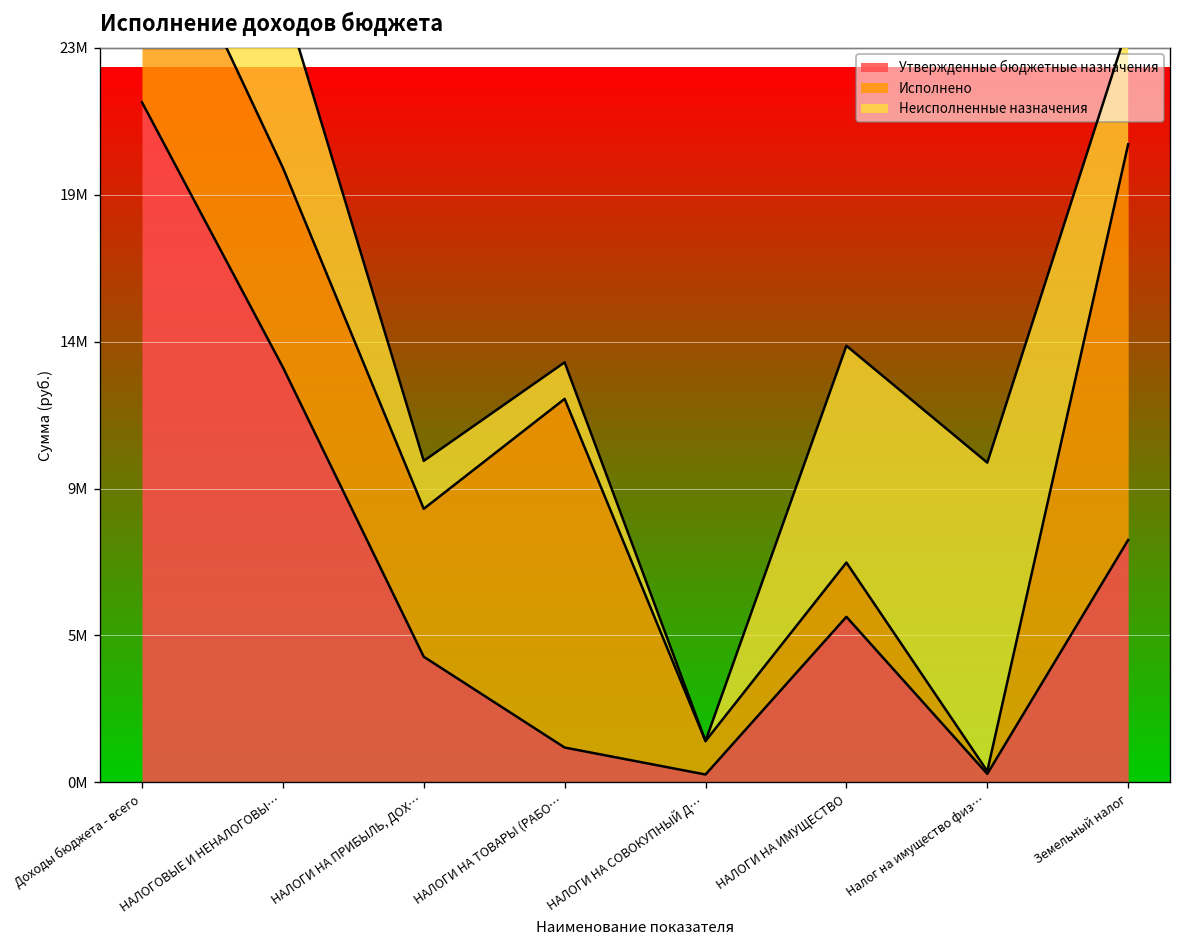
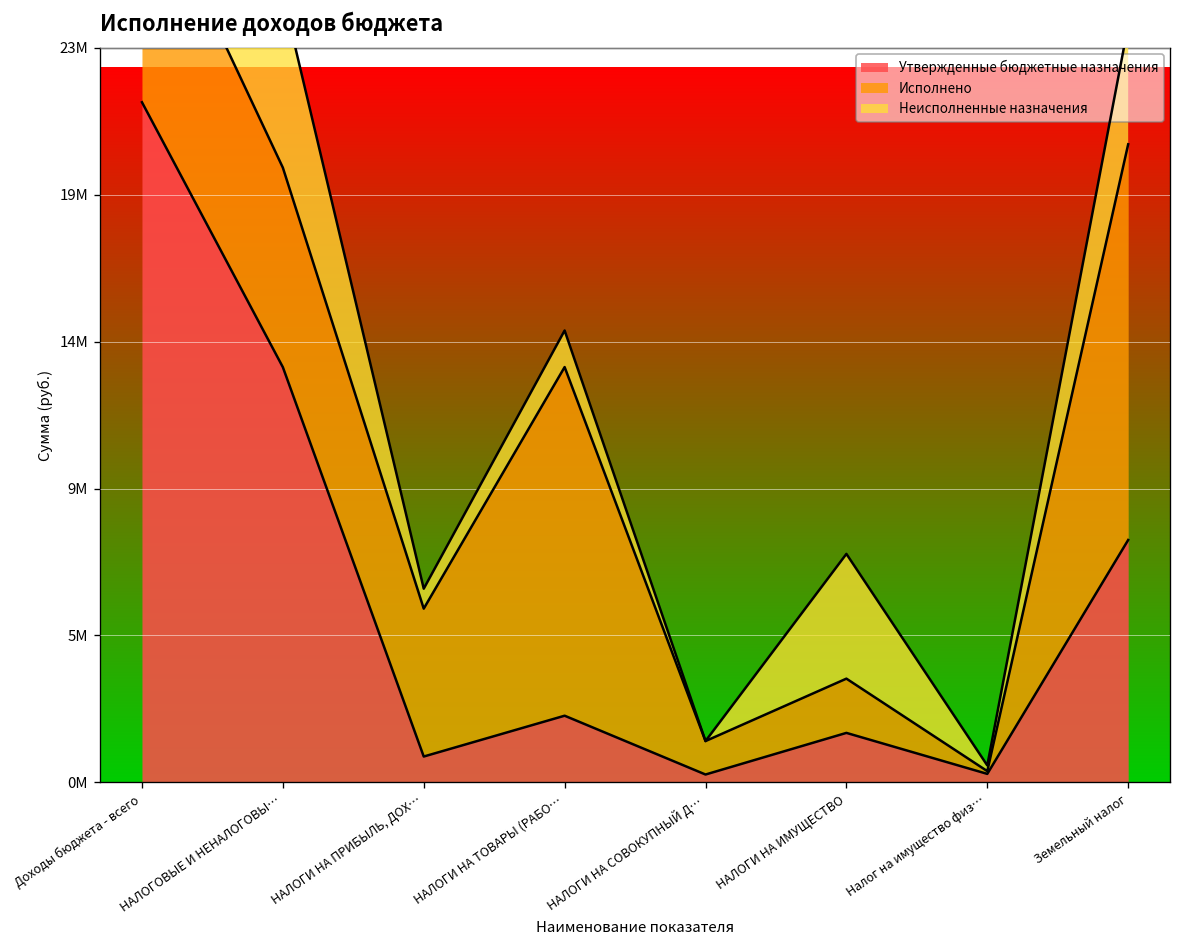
  {
    "Утвержденные бюджетные назначения": {
      "Доходы бюджета - всего": 21700000,
      "НАЛОГОВЫЕ И НЕНАЛОГОВЫ…": 13200000,
-     "НАЛОГИ НА ПРИБЫЛЬ, ДОХ…": 4000000,
-     "НАЛОГИ НА ТОВАРЫ (РАБО…": 1100000,
+     "НАЛОГИ НА ПРИБЫЛЬ, ДОХ…": 800000,
+     "НАЛОГИ НА ТОВАРЫ (РАБО…": 2100000,
      "НАЛОГИ НА СОВОКУПНЫЙ Д…": 300000,
-     "НАЛОГИ НА ИМУЩЕСТВО": 5300000,
+     "НАЛОГИ НА ИМУЩЕСТВО": 1600000,
      "Земельный налог": 7700000
    },
    "Исполнено": {
      "НАЛОГОВЫЕ И НЕНАЛОГОВЫ…": 6400000,
      "НАЛОГИ НА ПРИБЫЛЬ, ДОХ…": 4700000,
      "НАЛОГИ НА ТОВАРЫ (РАБО…": 11100000,
      "НАЛОГИ НА ИМУЩЕСТВО": 1700000,
      "Земельный налог": 12600000
    },
    "Неисполненные назначения": {
-     "НАЛОГИ НА ПРИБЫЛЬ, ДОХ…": 1500000,
+     "НАЛОГИ НА ПРИБЫЛЬ, ДОХ…": 600000,
      "НАЛОГИ НА ТОВАРЫ (РАБО…": 1200000,
-     "НАЛОГИ НА ИМУЩЕСТВО": 6900000,
-     "Налог на имущество физ…": 9800000
+     "НАЛОГИ НА ИМУЩЕСТВО": 4000000,
+     "Налог на имущество физ…": 200000
    }
  }
